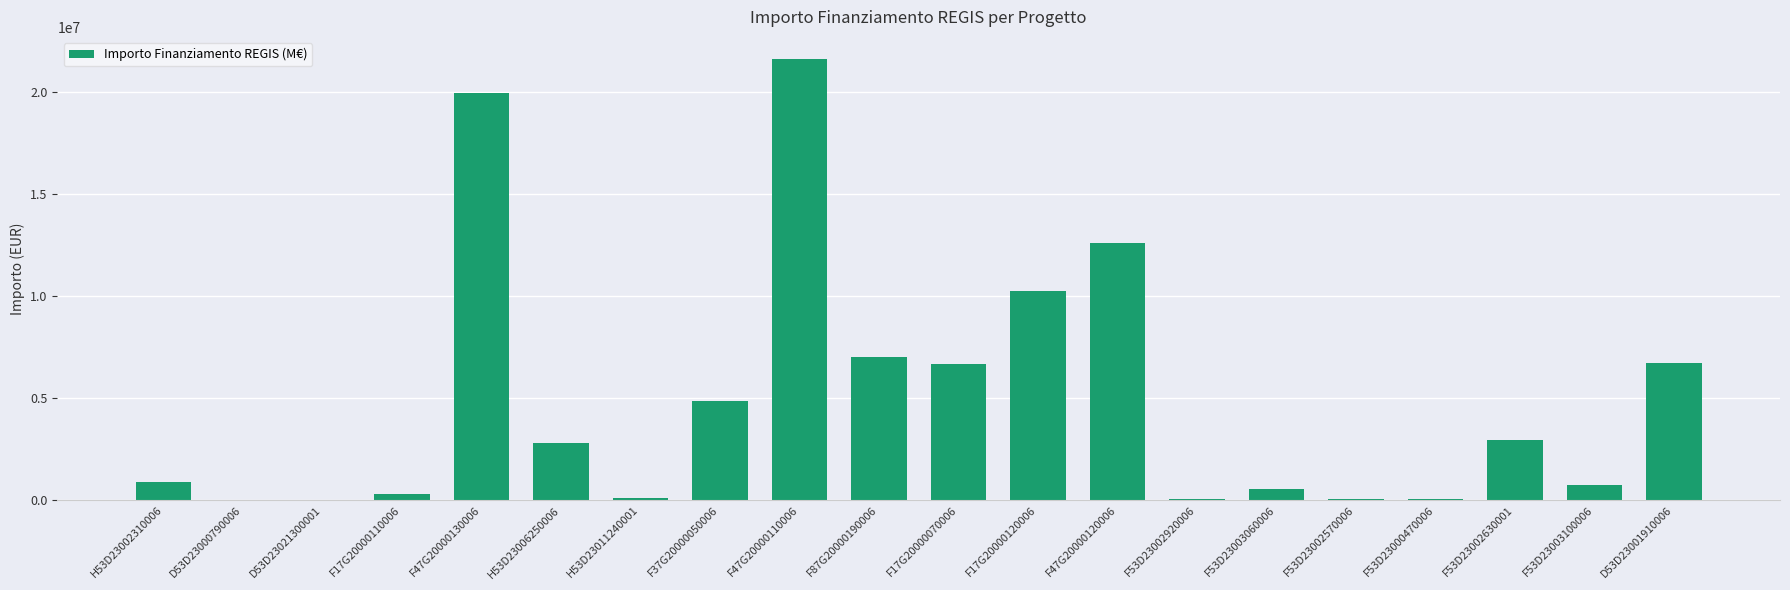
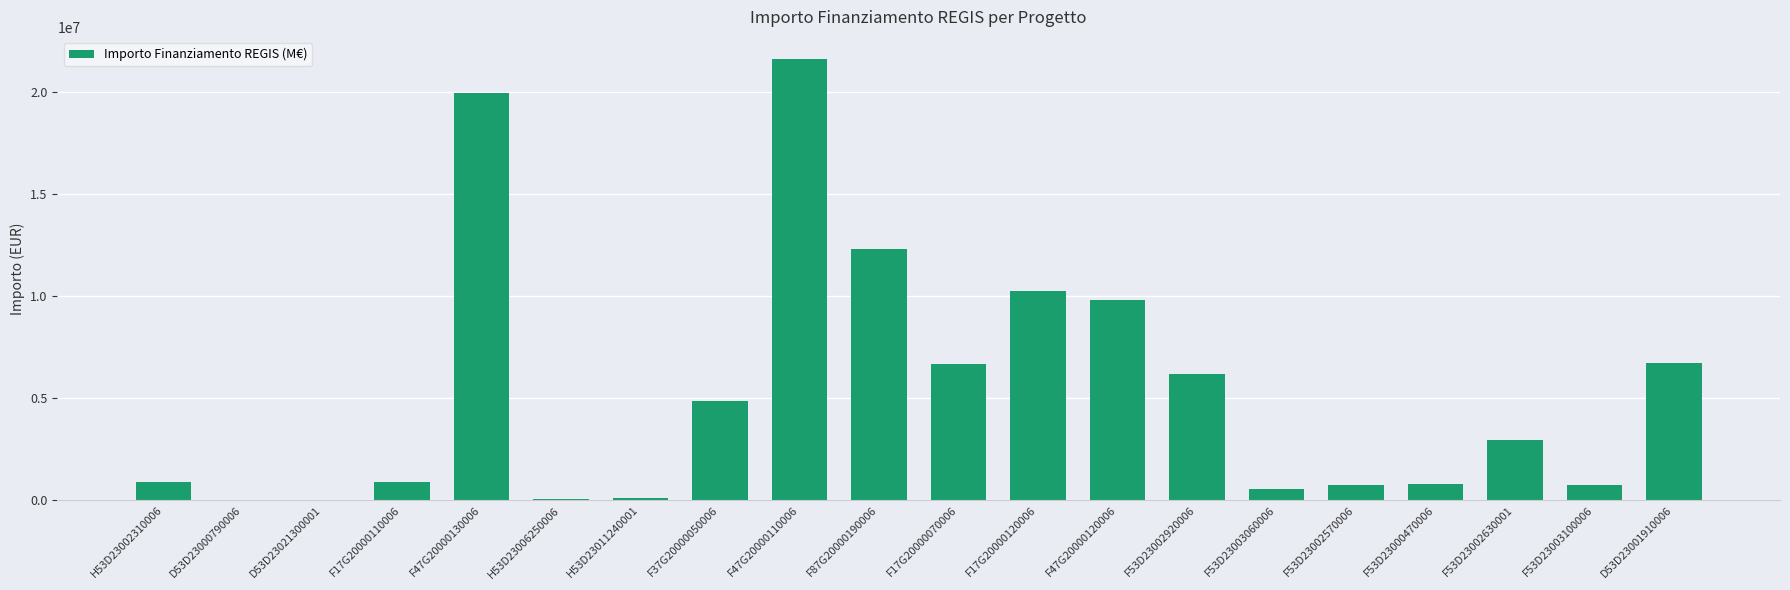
  {
    "H53D23002310006": 900000,
-   "F17G20000110006": 300000,
+   "F17G20000110006": 900000,
    "F47G20000130006": 19900000,
-   "H53D23006250006": 2800000,
+   "H53D23006250006": 100000,
    "F37G20000050006": 4900000,
    "F47G20000110006": 21600000,
-   "F87G20000190006": 7000000,
+   "F87G20000190006": 12300000,
    "F17G20000070006": 6700000,
    "F17G20000120006": 10300000,
-   "F47G20000120006": 12600000,
-   "F53D23002920006": 0,
+   "F47G20000120006": 9800000,
+   "F53D23002920006": 6200000,
    "F53D23003060006": 500000,
-   "F53D23002570006": 100000,
-   "F53D23000470006": 0,
+   "F53D23002570006": 800000,
+   "F53D23000470006": 800000,
    "F53D23002630001": 2900000,
    "F53D23003100006": 800000,
    "D53D23001910006": 6700000
  }
